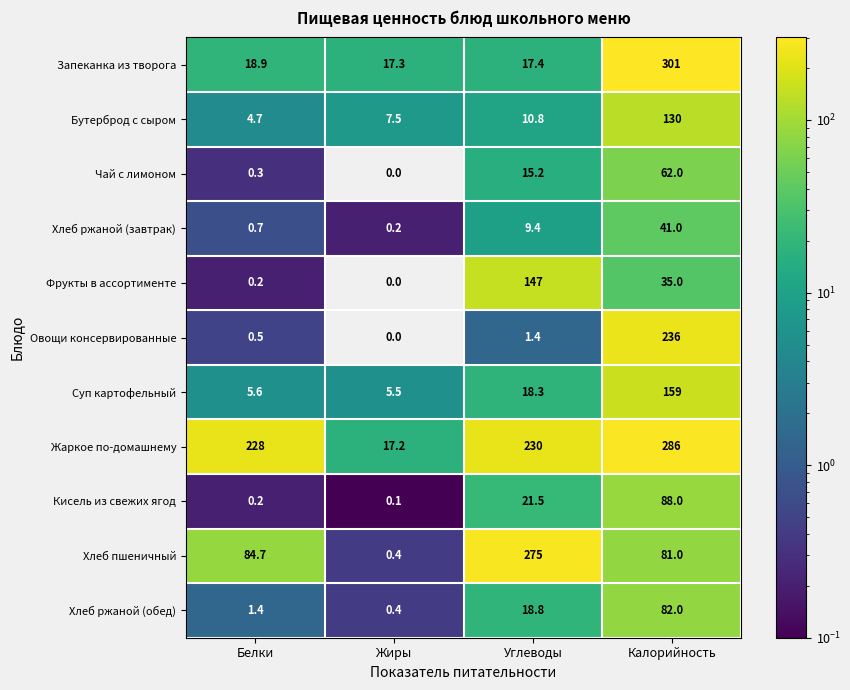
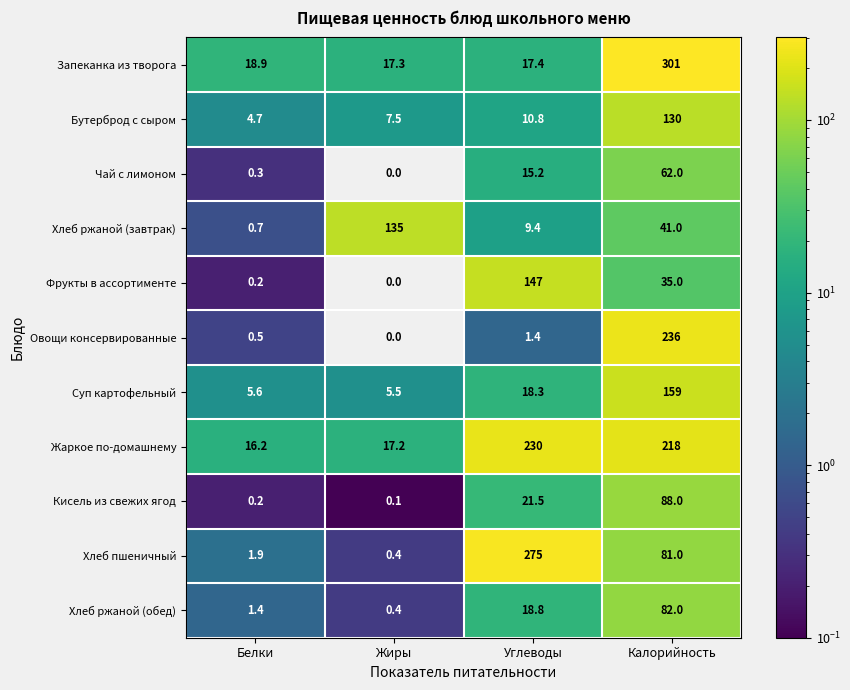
  {
    "Запеканка из творога": {
      "Белки": 18.9,
      "Жиры": 17.3,
      "Углеводы": 17.4,
      "Калорийность": 301
    },
    "Бутерброд с сыром": {
      "Белки": 4.7,
      "Жиры": 7.5,
      "Углеводы": 10.8,
      "Калорийность": 130
    },
    "Чай с лимоном": {
      "Белки": 0.3,
      "Жиры": 0.0,
      "Углеводы": 15.2,
      "Калорийность": 62.0
    },
    "Хлеб ржаной (завтрак)": {
      "Белки": 0.7,
-     "Жиры": 0.2,
+     "Жиры": 135,
      "Углеводы": 9.4,
      "Калорийность": 41.0
    },
    "Фрукты в ассортименте": {
      "Белки": 0.2,
      "Жиры": 0.0,
      "Углеводы": 147,
      "Калорийность": 35.0
    },
    "Овощи консервированные": {
      "Белки": 0.5,
      "Жиры": 0.0,
      "Углеводы": 1.4,
      "Калорийность": 236
    },
    "Суп картофельный": {
      "Белки": 5.6,
      "Жиры": 5.5,
      "Углеводы": 18.3,
      "Калорийность": 159
    },
    "Жаркое по-домашнему": {
-     "Белки": 228,
+     "Белки": 16.2,
      "Жиры": 17.2,
      "Углеводы": 230,
-     "Калорийность": 286
+     "Калорийность": 218
    },
    "Кисель из свежих ягод": {
      "Белки": 0.2,
      "Жиры": 0.1,
      "Углеводы": 21.5,
      "Калорийность": 88.0
    },
    "Хлеб пшеничный": {
-     "Белки": 84.7,
+     "Белки": 1.9,
      "Жиры": 0.4,
      "Углеводы": 275,
      "Калорийность": 81.0
    },
    "Хлеб ржаной (обед)": {
      "Белки": 1.4,
      "Жиры": 0.4,
      "Углеводы": 18.8,
      "Калорийность": 82.0
    }
  }
